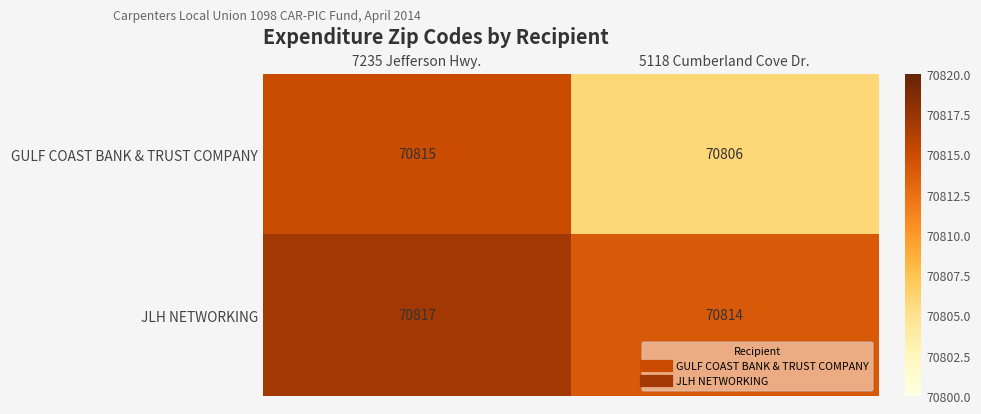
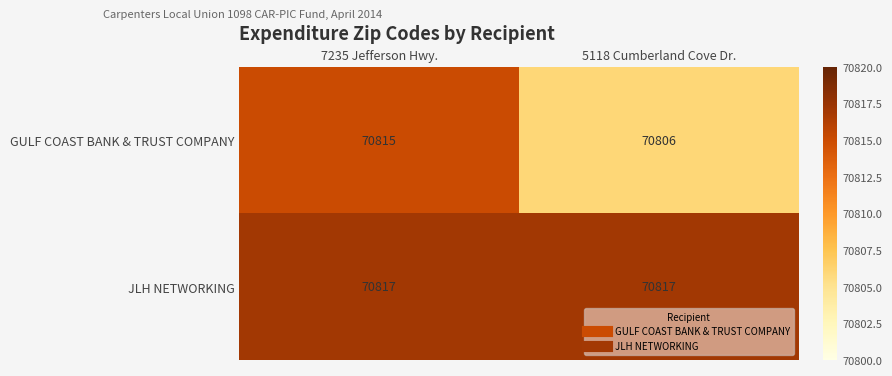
  {
    "GULF COAST BANK & TRUST COMPANY": {
      "7235 Jefferson Hwy.": 70815,
      "5118 Cumberland Cove Dr.": 70806
    },
    "JLH NETWORKING": {
      "7235 Jefferson Hwy.": 70817,
-     "5118 Cumberland Cove Dr.": 70814
+     "5118 Cumberland Cove Dr.": 70817
    }
  }
